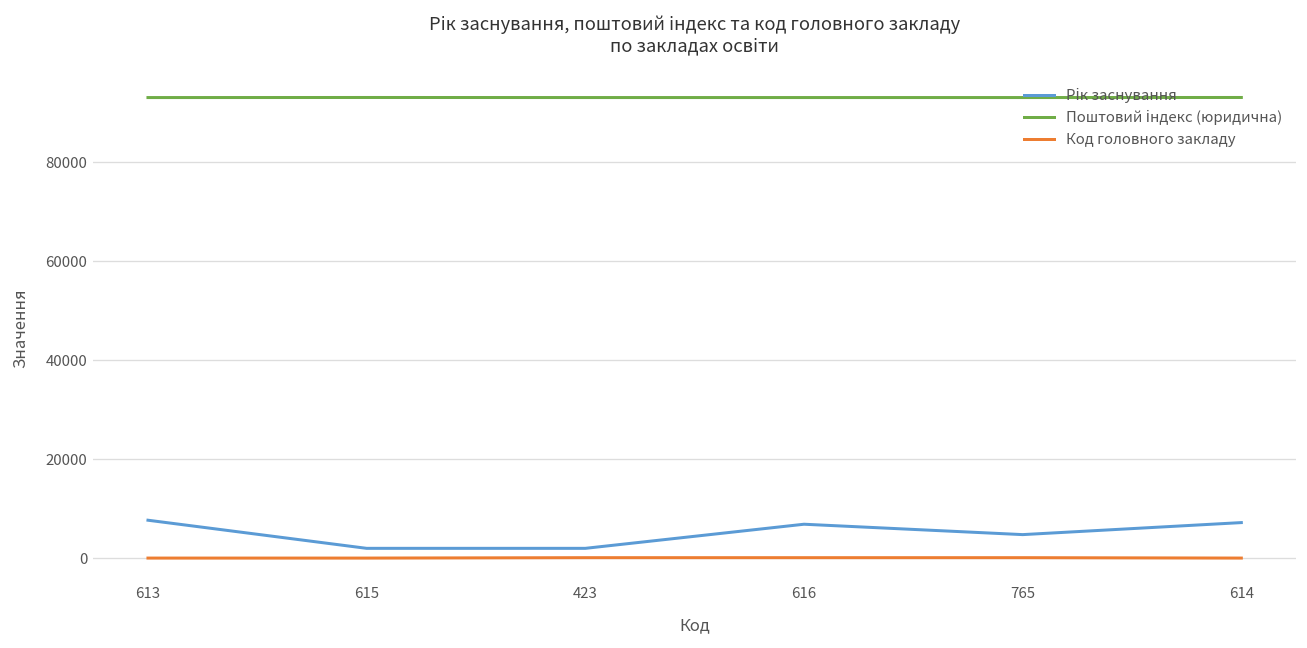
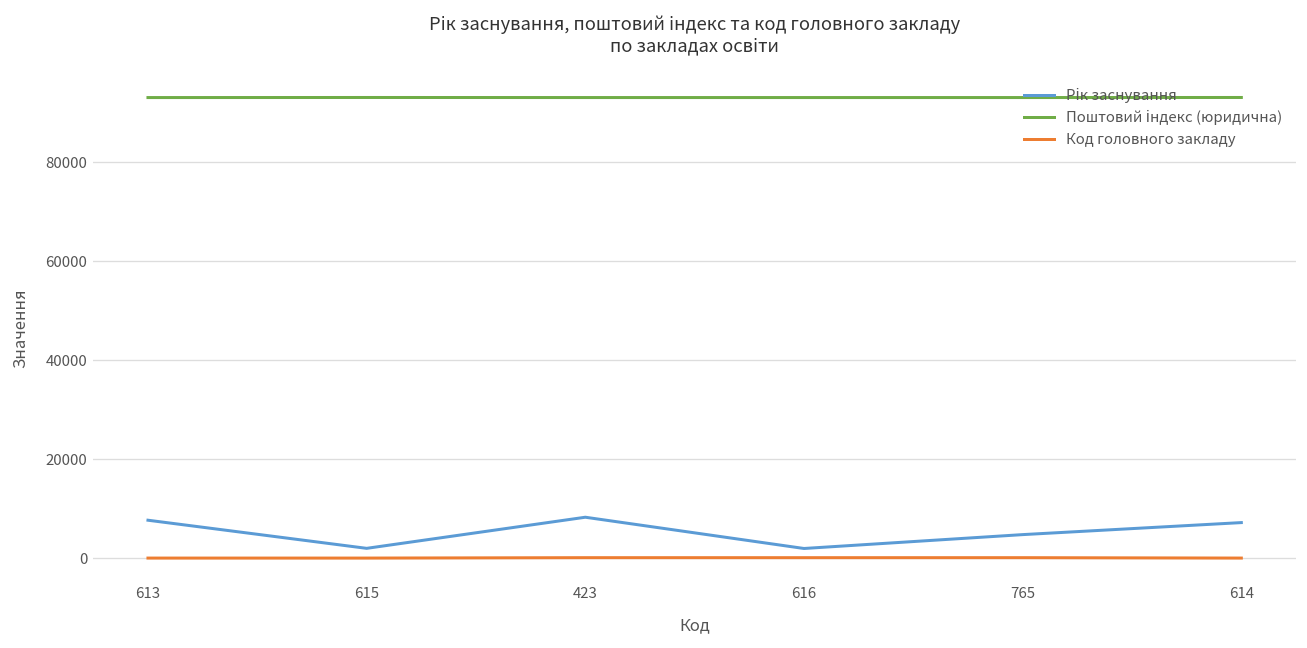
  {
    "Рік заснування": {
      "613": 8000,
      "615": 2000,
-     "423": 2000,
-     "616": 7000,
+     "423": 8000,
+     "616": 2000,
      "765": 5000,
      "614": 7000
    },
    "Поштовий індекс (юридична)": {
      "613": 93000,
      "615": 93000,
      "423": 93000,
      "616": 93000,
      "765": 93000,
      "614": 93000
    },
    "Код головного закладу": {
      "613": 0,
      "615": 0,
      "423": 0,
      "616": 0,
      "765": 0,
      "614": 0
    }
  }
